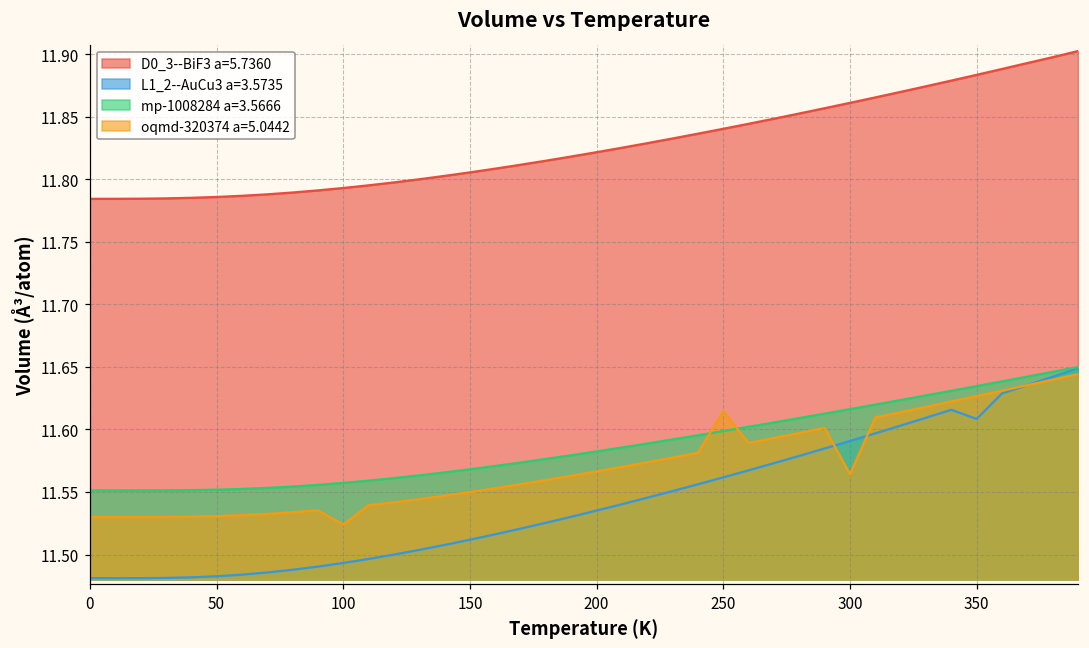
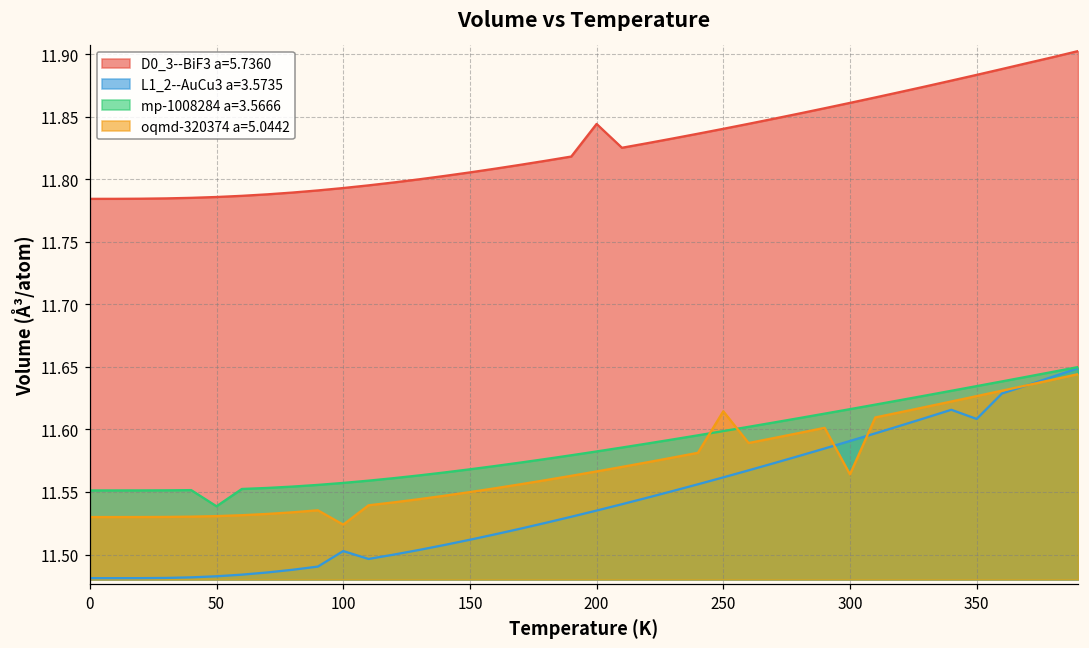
  {
    "D0_3--BiF3 a=5.7360": {
      "0": 11.784,
      "50": 11.786,
      "100": 11.793,
      "150": 11.805,
-     "200": 11.822,
+     "200": 11.844,
      "250": 11.840,
      "300": 11.861,
      "350": 11.883
    },
    "L1_2--AuCu3 a=3.5735": {
      "0": 11.481,
      "50": 11.483,
-     "100": 11.493,
+     "100": 11.503,
      "150": 11.512,
      "200": 11.535,
      "250": 11.562,
      "300": 11.591,
      "350": 11.608
    },
    "mp-1008284 a=3.5666": {
      "0": 11.551,
-     "50": 11.552,
+     "50": 11.539,
      "100": 11.557,
      "150": 11.568,
      "200": 11.582,
      "250": 11.599,
      "300": 11.616,
      "350": 11.635
    },
    "oqmd-320374 a=5.0442": {
      "0": 11.530,
      "50": 11.531,
      "100": 11.524,
      "150": 11.550,
      "200": 11.566,
      "250": 11.614,
      "300": 11.564,
      "350": 11.627
    }
  }
